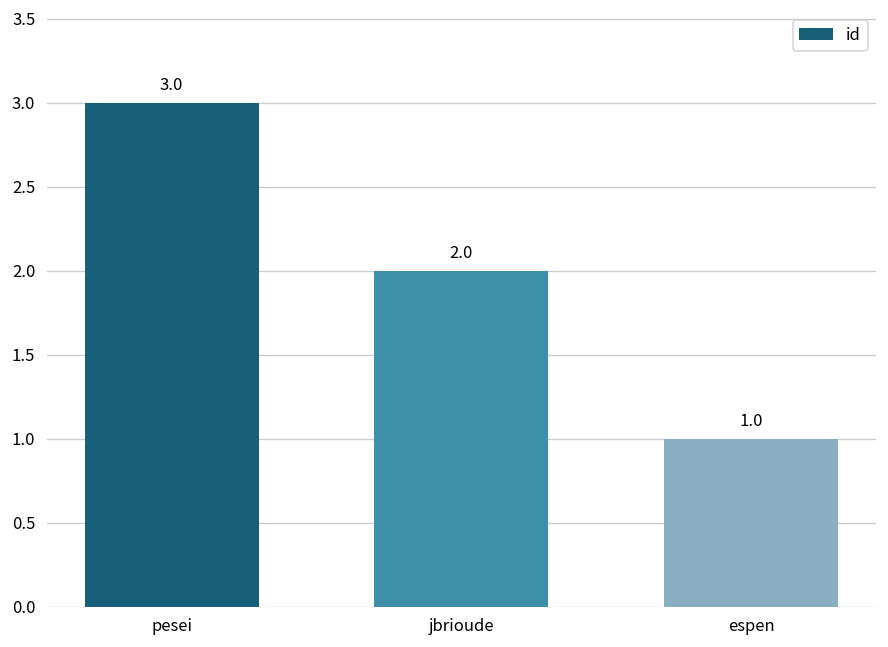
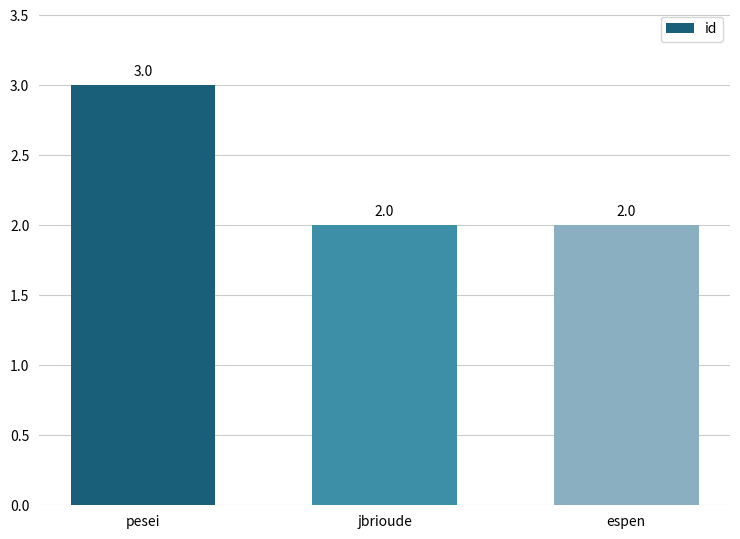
  {
    "pesei": 3.0,
    "jbrioude": 2.0,
-   "espen": 1.0
+   "espen": 2.0
  }
